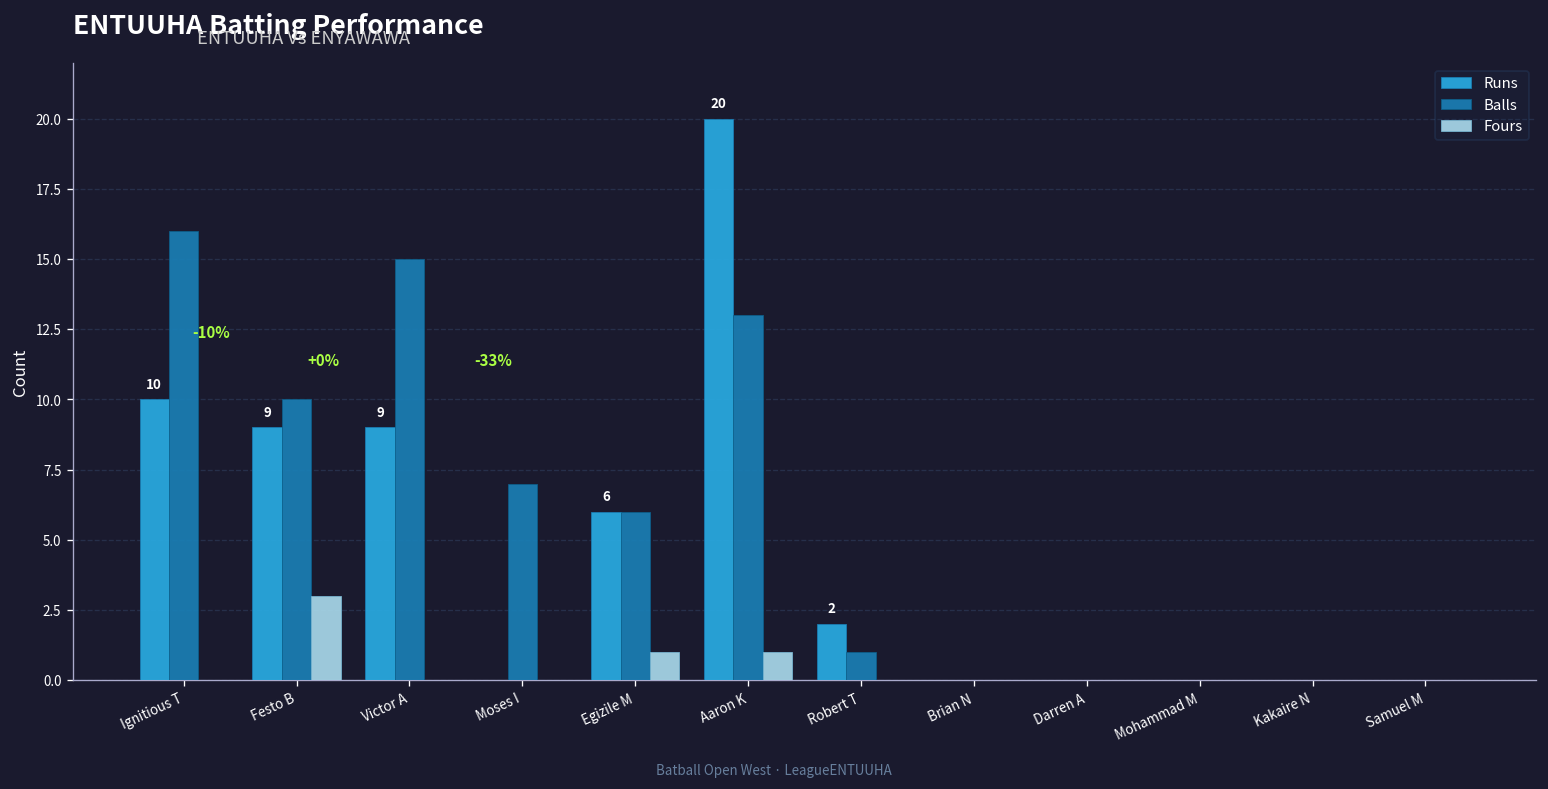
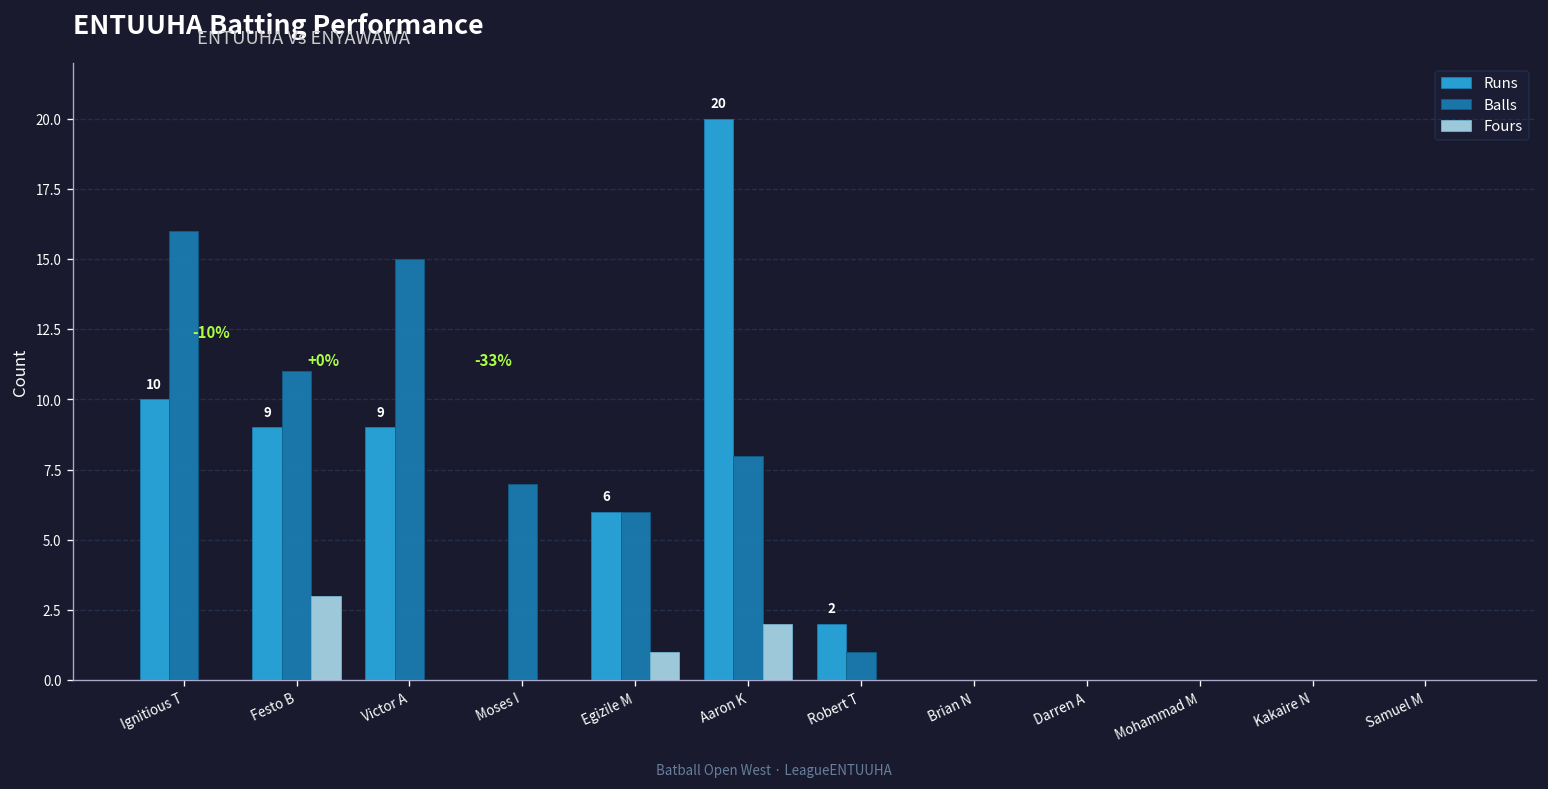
  {
    "Runs": {
      "Ignitious T": 10,
      "Festo B": 9,
      "Victor A": 9,
      "Egizile M": 6,
      "Aaron K": 20,
      "Robert T": 2
    },
    "Balls": {
      "Ignitious T": 16,
-     "Festo B": 10,
+     "Festo B": 11,
      "Victor A": 15,
      "Moses I": 7,
-     "Aaron K": 13,
+     "Aaron K": 8,
      "Robert T": 1,
      "Brian N": 0,
      "Darren A": 0,
      "Mohammad M": 0,
      "Kakaire N": 0,
      "Samuel M": 0
    },
    "Fours": {
      "Ignitious T": 0,
      "Festo B": 3,
      "Victor A": 0,
      "Moses I": 0,
      "Egizile M": 1,
-     "Aaron K": 1,
+     "Aaron K": 2,
      "Robert T": 0,
      "Brian N": 0,
      "Darren A": 0,
      "Mohammad M": 0,
      "Kakaire N": 0,
      "Samuel M": 0
    }
  }
